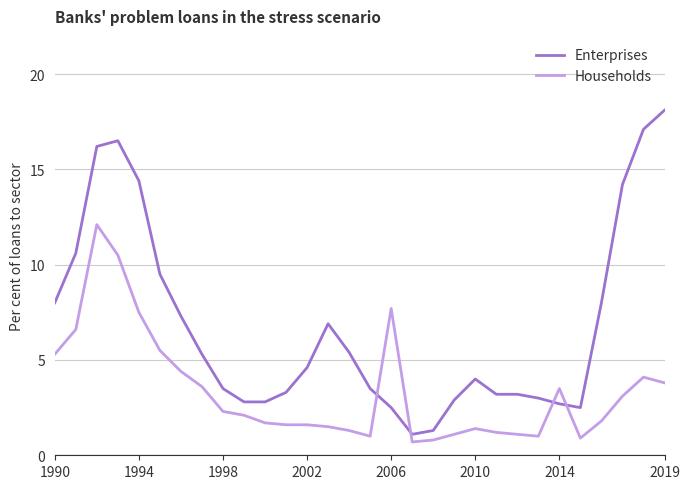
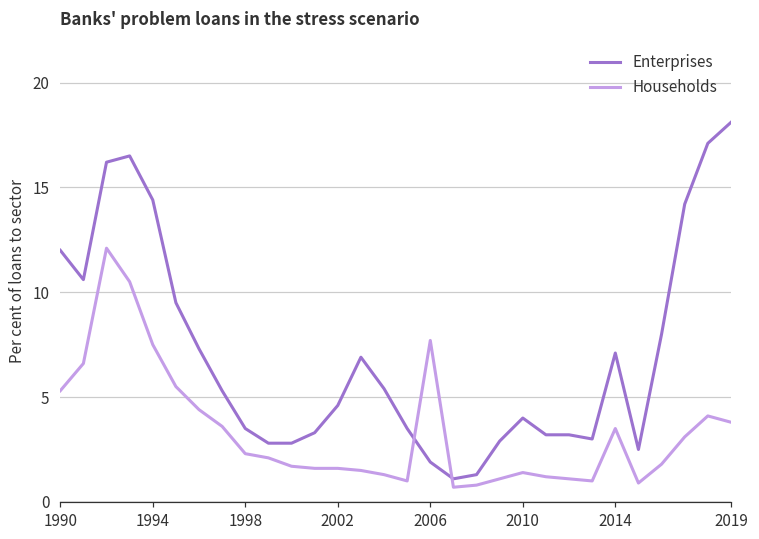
  {
    "Enterprises": {
-     "1990": 8,
+     "1990": 12,
      "1994": 14.4,
      "1998": 3.5,
      "2002": 4.6,
-     "2006": 2.5,
+     "2006": 1.9,
      "2010": 4.0,
-     "2014": 2.7,
+     "2014": 7.1,
      "2019": 18.1
    },
    "Households": {
      "1990": 5.3,
      "1994": 7.5,
      "1998": 2.3,
      "2002": 1.6,
      "2006": 7.7,
      "2010": 1.4,
      "2014": 3.5,
      "2019": 3.8
    }
  }
